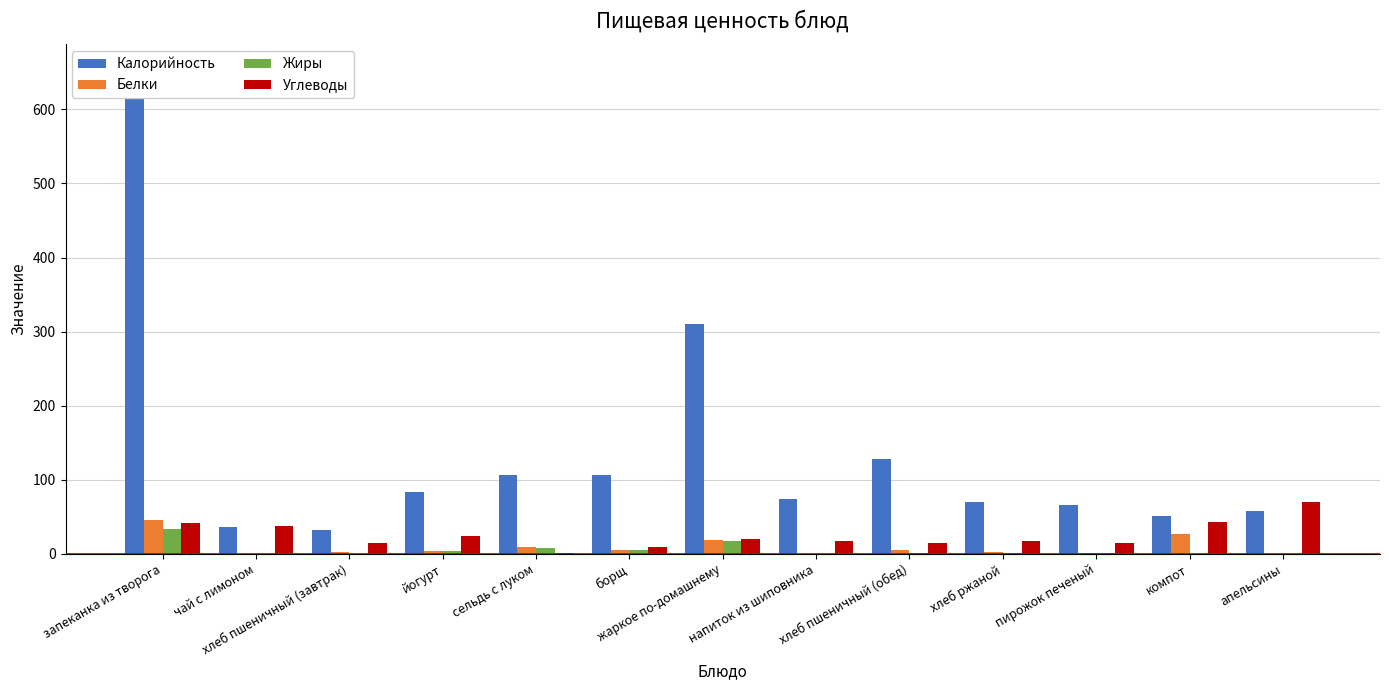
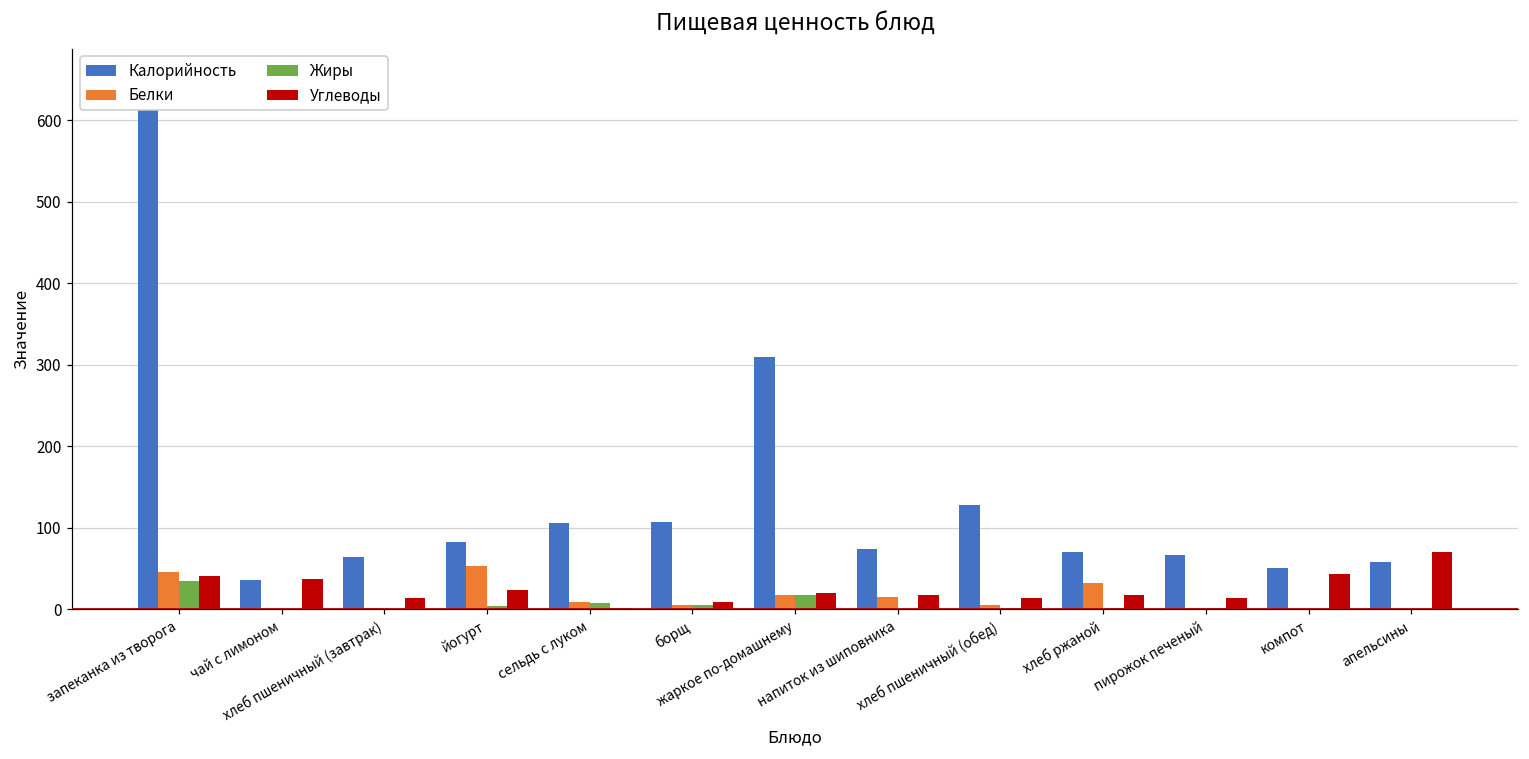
  {
    "Калорийность": {
      "чай с лимоном": 40,
-     "хлеб пшеничный (завтрак)": 30,
+     "хлеб пшеничный (завтрак)": 60,
      "йогурт": 80,
      "сельдь с луком": 110,
      "борщ": 110,
      "жаркое по-домашнему": 310,
      "напиток из шиповника": 70,
      "хлеб пшеничный (обед)": 130,
      "хлеб ржаной": 70,
      "пирожок печеный": 70,
      "компот": 50,
      "апельсины": 60
    },
    "Белки": {
      "запеканка из творога": 50,
      "чай с лимоном": 0,
-     "йогурт": 0,
+     "йогурт": 50,
      "сельдь с луком": 10,
      "борщ": 10,
      "жаркое по-домашнему": 20,
-     "напиток из шиповника": 0,
+     "напиток из шиповника": 20,
      "хлеб пшеничный (обед)": 10,
-     "хлеб ржаной": 0,
-     "компот": 30,
+     "хлеб ржаной": 30,
+     "компот": 0,
      "апельсины": 0
    },
    "Жиры": {
      "запеканка из творога": 30,
      "чай с лимоном": 0,
      "хлеб пшеничный (завтрак)": 0,
      "йогурт": 0,
      "сельдь с луком": 10,
      "борщ": 10,
      "жаркое по-домашнему": 20,
      "напиток из шиповника": 0,
      "компот": 0,
      "апельсины": 0
    },
    "Углеводы": {
      "запеканка из творога": 40,
      "чай с лимоном": 40,
      "хлеб пшеничный (завтрак)": 10,
      "йогурт": 20,
      "борщ": 10,
      "жаркое по-домашнему": 20,
      "напиток из шиповника": 20,
      "хлеб пшеничный (обед)": 10,
      "хлеб ржаной": 20,
      "пирожок печеный": 10,
      "компот": 40,
      "апельсины": 70
    }
  }
